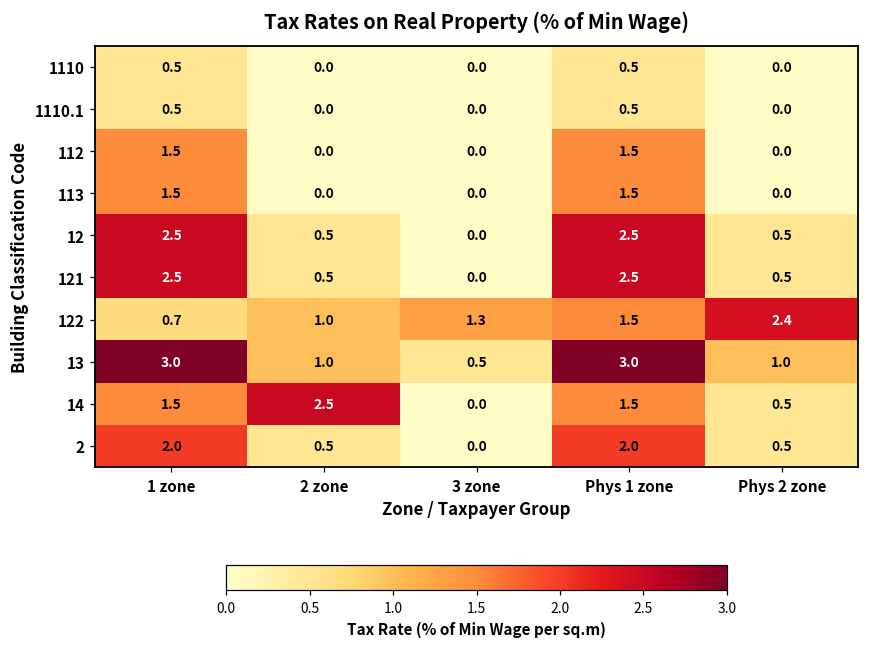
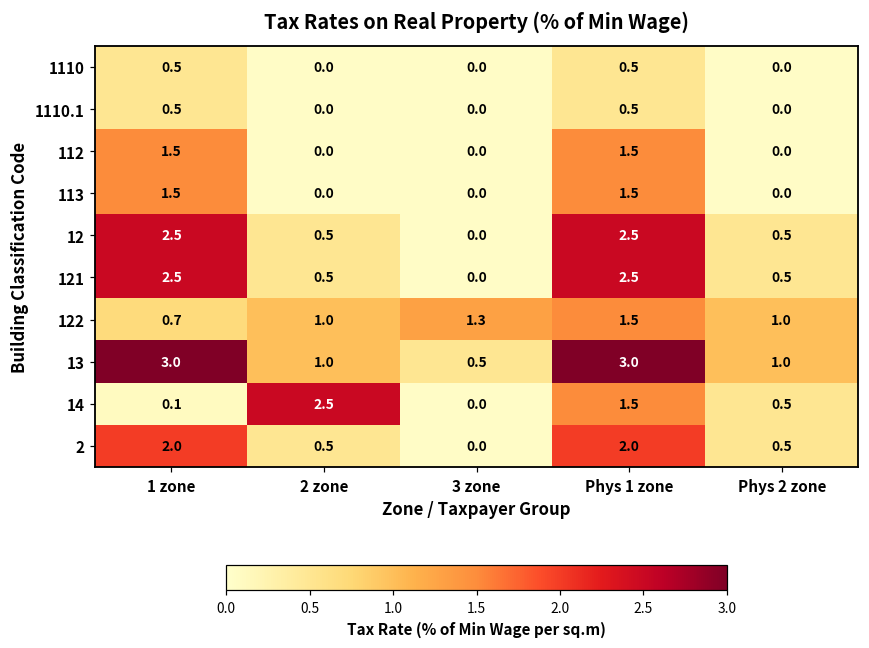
  {
    "1110": {
      "1 zone": 0.5,
      "2 zone": 0.0,
      "3 zone": 0.0,
      "Phys 1 zone": 0.5,
      "Phys 2 zone": 0.0
    },
    "1110.1": {
      "1 zone": 0.5,
      "2 zone": 0.0,
      "3 zone": 0.0,
      "Phys 1 zone": 0.5,
      "Phys 2 zone": 0.0
    },
    "112": {
      "1 zone": 1.5,
      "2 zone": 0.0,
      "3 zone": 0.0,
      "Phys 1 zone": 1.5,
      "Phys 2 zone": 0.0
    },
    "113": {
      "1 zone": 1.5,
      "2 zone": 0.0,
      "3 zone": 0.0,
      "Phys 1 zone": 1.5,
      "Phys 2 zone": 0.0
    },
    "12": {
      "1 zone": 2.5,
      "2 zone": 0.5,
      "3 zone": 0.0,
      "Phys 1 zone": 2.5,
      "Phys 2 zone": 0.5
    },
    "121": {
      "1 zone": 2.5,
      "2 zone": 0.5,
      "3 zone": 0.0,
      "Phys 1 zone": 2.5,
      "Phys 2 zone": 0.5
    },
    "122": {
      "1 zone": 0.7,
      "2 zone": 1.0,
      "3 zone": 1.3,
      "Phys 1 zone": 1.5,
-     "Phys 2 zone": 2.4
+     "Phys 2 zone": 1.0
    },
    "13": {
      "1 zone": 3.0,
      "2 zone": 1.0,
      "3 zone": 0.5,
      "Phys 1 zone": 3.0,
      "Phys 2 zone": 1.0
    },
    "14": {
-     "1 zone": 1.5,
+     "1 zone": 0.1,
      "2 zone": 2.5,
      "3 zone": 0.0,
      "Phys 1 zone": 1.5,
      "Phys 2 zone": 0.5
    },
    "2": {
      "1 zone": 2.0,
      "2 zone": 0.5,
      "3 zone": 0.0,
      "Phys 1 zone": 2.0,
      "Phys 2 zone": 0.5
    }
  }
